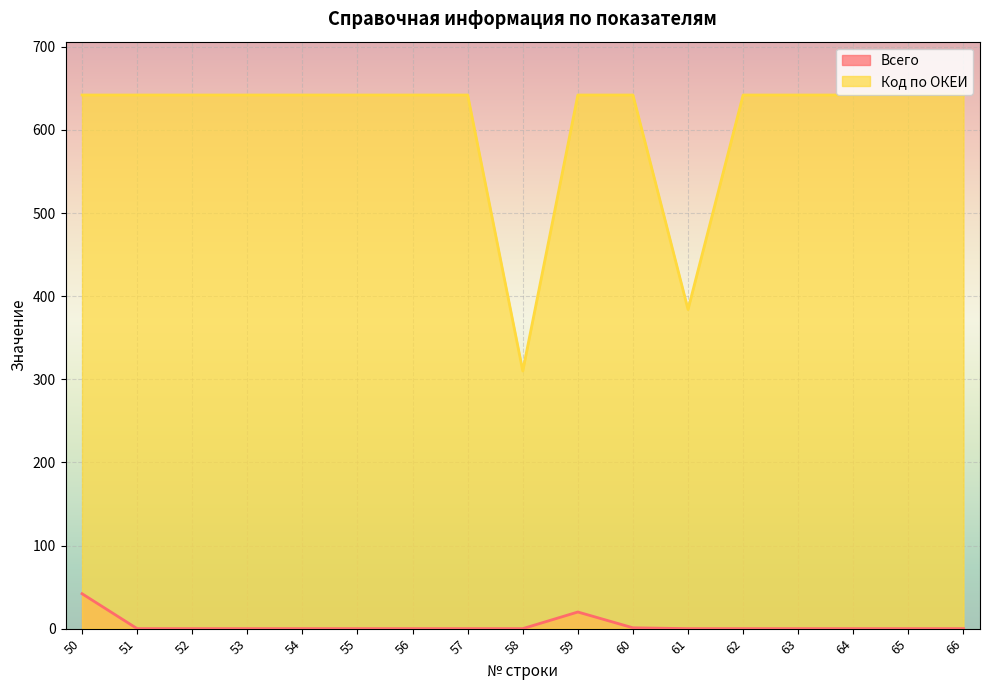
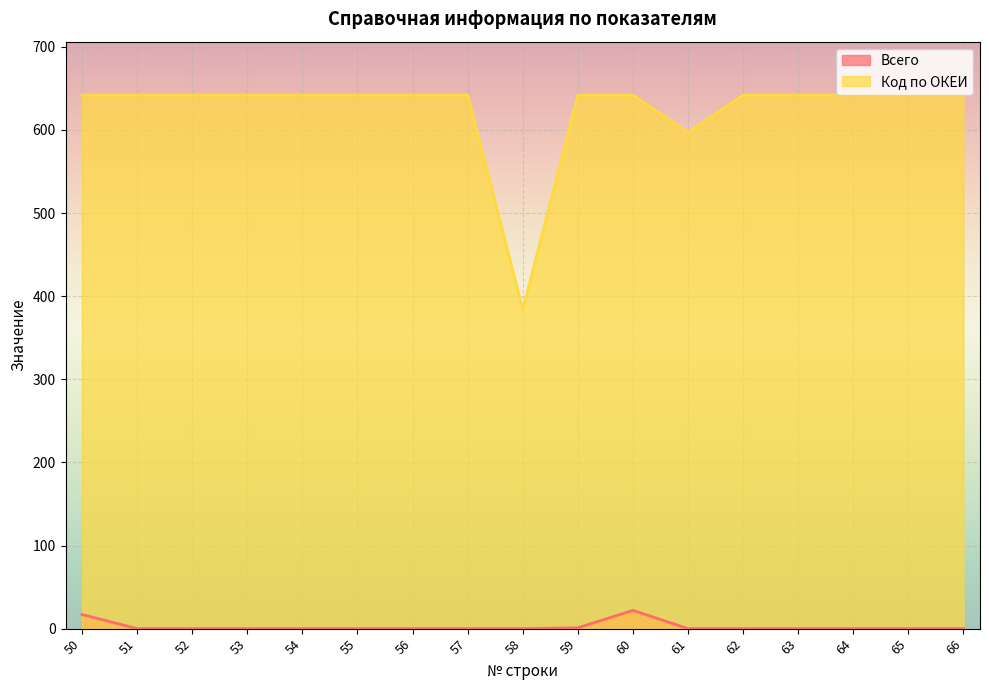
  {
    "Всего": {
-     "50": 40,
+     "50": 20,
      "51": 0,
      "52": 0,
      "53": 0,
      "54": 0,
      "55": 0,
      "56": 0,
      "57": 0,
      "58": 0,
-     "59": 20,
-     "60": 0,
+     "59": 0,
+     "60": 20,
      "61": 0,
      "62": 0,
      "63": 0,
      "64": 0,
      "65": 0,
      "66": 0
    },
    "Код по ОКЕИ": {
      "50": 640,
      "51": 640,
      "52": 640,
      "53": 640,
      "54": 640,
      "55": 640,
      "56": 640,
      "57": 640,
-     "58": 310,
+     "58": 380,
      "59": 640,
      "60": 640,
-     "61": 380,
+     "61": 600,
      "62": 640,
      "63": 640,
      "64": 640,
      "65": 640,
      "66": 640
    }
  }
